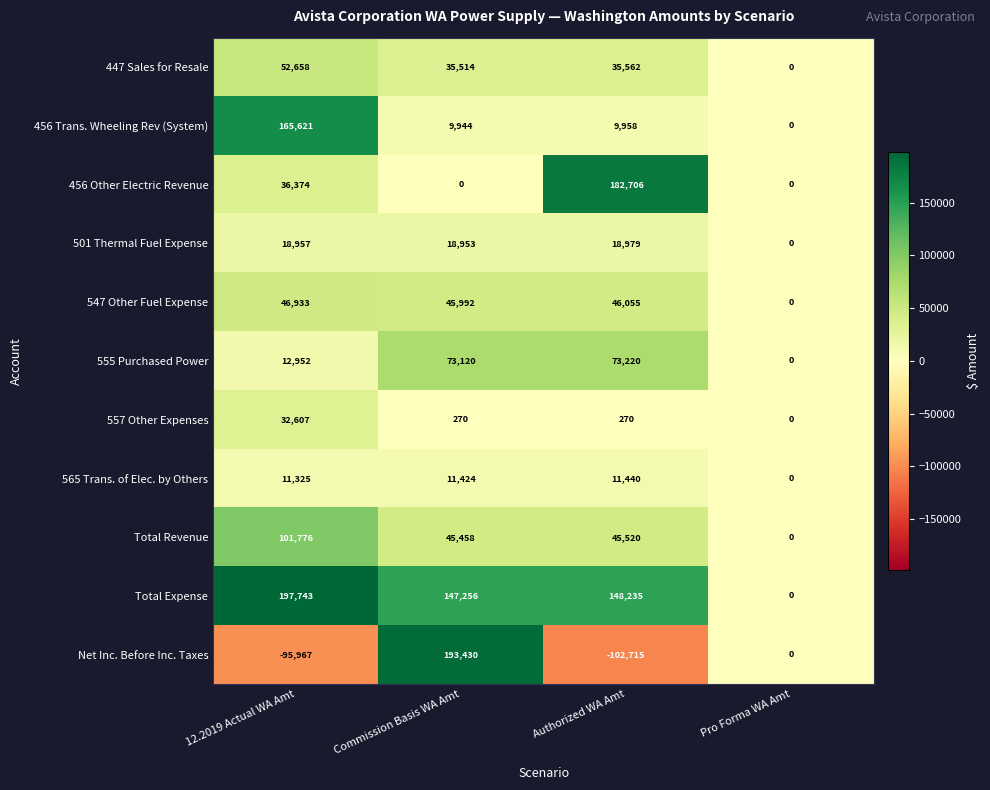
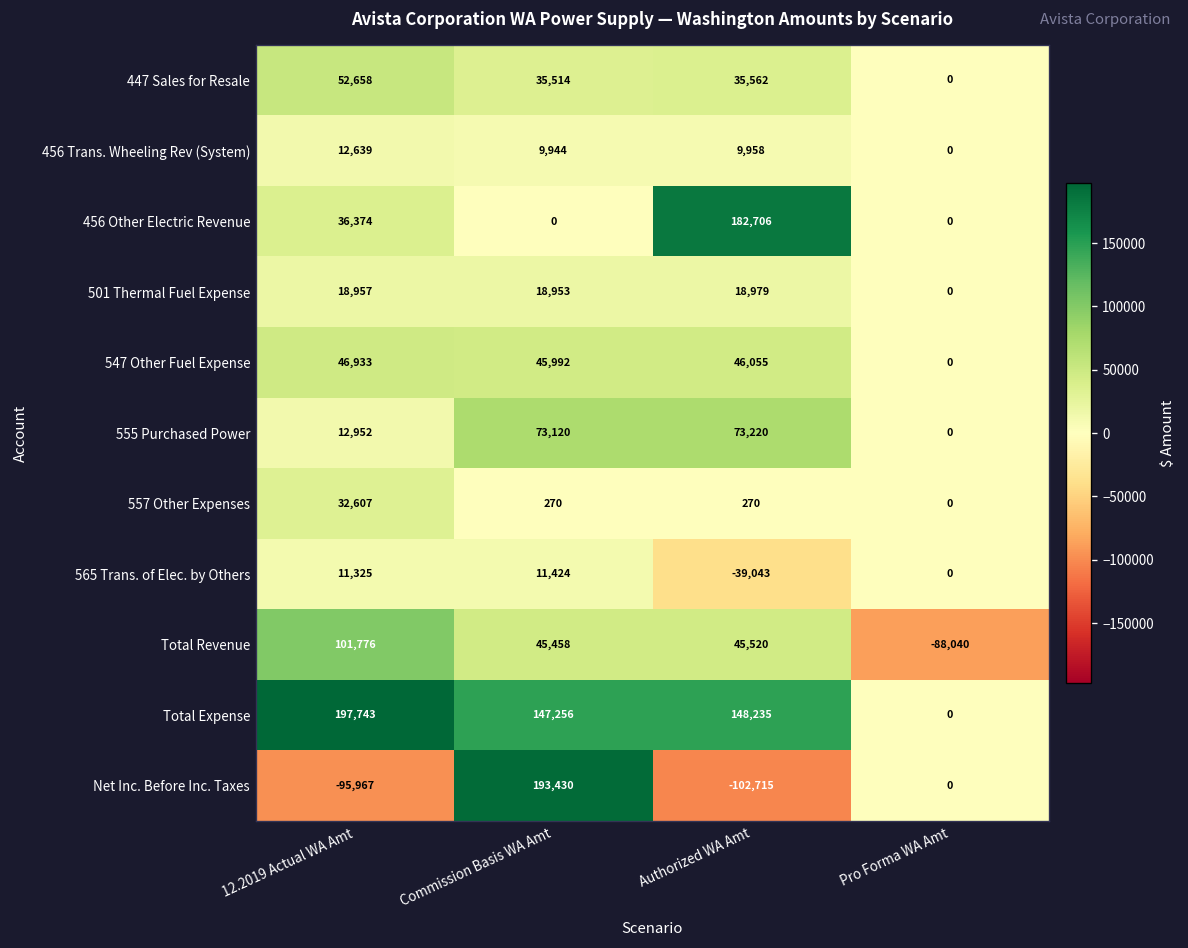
  {
    "447 Sales for Resale": {
      "12.2019 Actual WA Amt": "52,658",
      "Commission Basis WA Amt": "35,514",
      "Authorized WA Amt": "35,562",
      "Pro Forma WA Amt": "0"
    },
    "456 Trans. Wheeling Rev (System)": {
-     "12.2019 Actual WA Amt": "165,621",
+     "12.2019 Actual WA Amt": "12,639",
      "Commission Basis WA Amt": "9,944",
      "Authorized WA Amt": "9,958",
      "Pro Forma WA Amt": "0"
    },
    "456 Other Electric Revenue": {
      "12.2019 Actual WA Amt": "36,374",
      "Commission Basis WA Amt": "0",
      "Authorized WA Amt": "182,706",
      "Pro Forma WA Amt": "0"
    },
    "501 Thermal Fuel Expense": {
      "12.2019 Actual WA Amt": "18,957",
      "Commission Basis WA Amt": "18,953",
      "Authorized WA Amt": "18,979",
      "Pro Forma WA Amt": "0"
    },
    "547 Other Fuel Expense": {
      "12.2019 Actual WA Amt": "46,933",
      "Commission Basis WA Amt": "45,992",
      "Authorized WA Amt": "46,055",
      "Pro Forma WA Amt": "0"
    },
    "555 Purchased Power": {
      "12.2019 Actual WA Amt": "12,952",
      "Commission Basis WA Amt": "73,120",
      "Authorized WA Amt": "73,220",
      "Pro Forma WA Amt": "0"
    },
    "557 Other Expenses": {
      "12.2019 Actual WA Amt": "32,607",
      "Commission Basis WA Amt": "270",
      "Authorized WA Amt": "270",
      "Pro Forma WA Amt": "0"
    },
    "565 Trans. of Elec. by Others": {
      "12.2019 Actual WA Amt": "11,325",
      "Commission Basis WA Amt": "11,424",
-     "Authorized WA Amt": "11,440",
+     "Authorized WA Amt": "-39,043",
      "Pro Forma WA Amt": "0"
    },
    "Total Revenue": {
      "12.2019 Actual WA Amt": "101,776",
      "Commission Basis WA Amt": "45,458",
      "Authorized WA Amt": "45,520",
-     "Pro Forma WA Amt": "0"
+     "Pro Forma WA Amt": "-88,040"
    },
    "Total Expense": {
      "12.2019 Actual WA Amt": "197,743",
      "Commission Basis WA Amt": "147,256",
      "Authorized WA Amt": "148,235",
      "Pro Forma WA Amt": "0"
    },
    "Net Inc. Before Inc. Taxes": {
      "12.2019 Actual WA Amt": "-95,967",
      "Commission Basis WA Amt": "193,430",
      "Authorized WA Amt": "-102,715",
      "Pro Forma WA Amt": "0"
    }
  }
